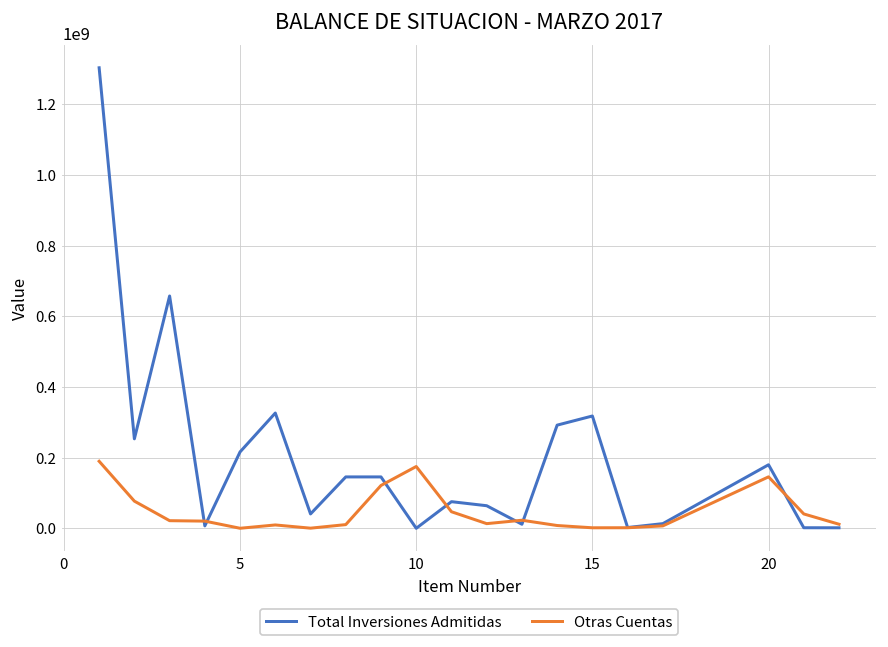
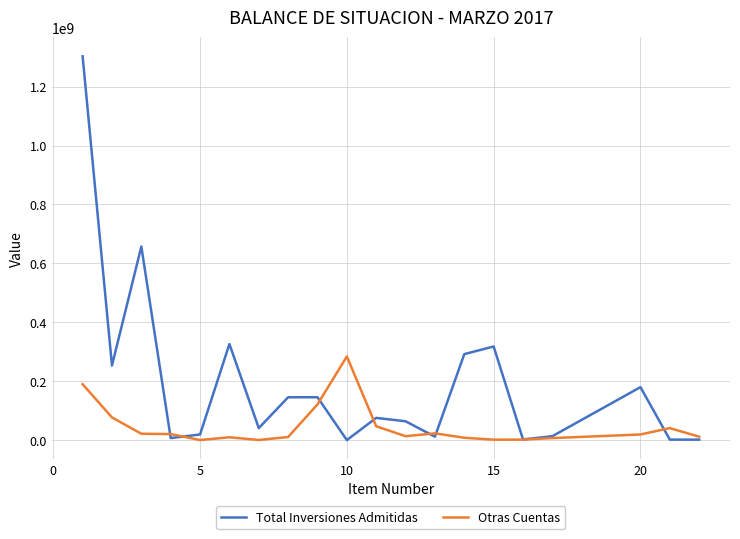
  {
    "Total Inversiones Admitidas": {
-     "5": 220000000,
+     "5": 20000000,
      "10": 0,
      "15": 320000000,
      "20": 180000000
    },
    "Otras Cuentas": {
      "5": 0,
-     "10": 170000000,
+     "10": 280000000,
      "15": 0,
-     "20": 150000000
+     "20": 20000000
    }
  }
